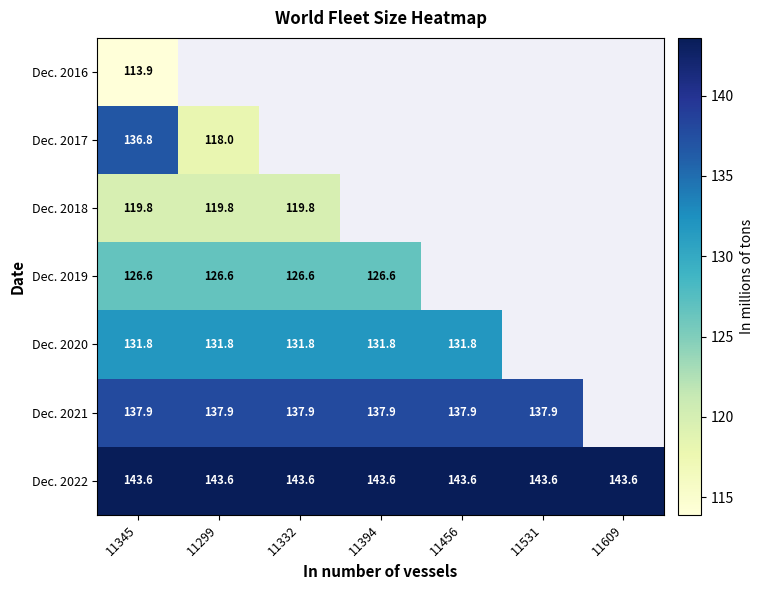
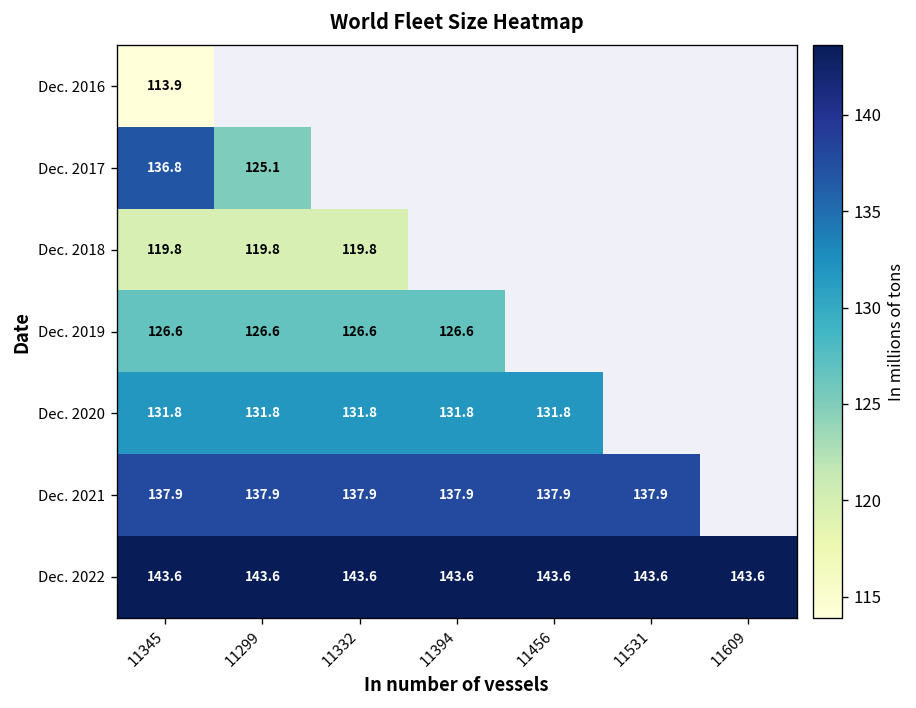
  {
    "Dec. 2016": {
      "11345": 113.9
    },
    "Dec. 2017": {
      "11345": 136.8,
-     "11299": 118.0
+     "11299": 125.1
    },
    "Dec. 2018": {
      "11345": 119.8,
      "11299": 119.8,
      "11332": 119.8
    },
    "Dec. 2019": {
      "11345": 126.6,
      "11299": 126.6,
      "11332": 126.6,
      "11394": 126.6
    },
    "Dec. 2020": {
      "11345": 131.8,
      "11299": 131.8,
      "11332": 131.8,
      "11394": 131.8,
      "11456": 131.8
    },
    "Dec. 2021": {
      "11345": 137.9,
      "11299": 137.9,
      "11332": 137.9,
      "11394": 137.9,
      "11456": 137.9,
      "11531": 137.9
    },
    "Dec. 2022": {
      "11345": 143.6,
      "11299": 143.6,
      "11332": 143.6,
      "11394": 143.6,
      "11456": 143.6,
      "11531": 143.6,
      "11609": 143.6
    }
  }
